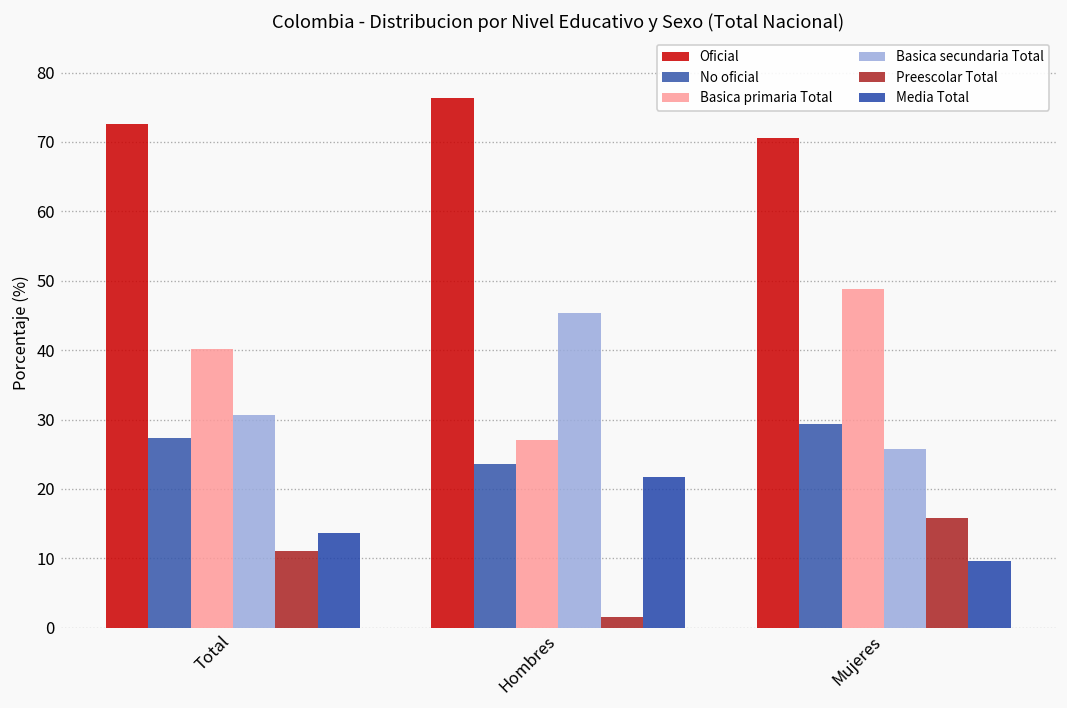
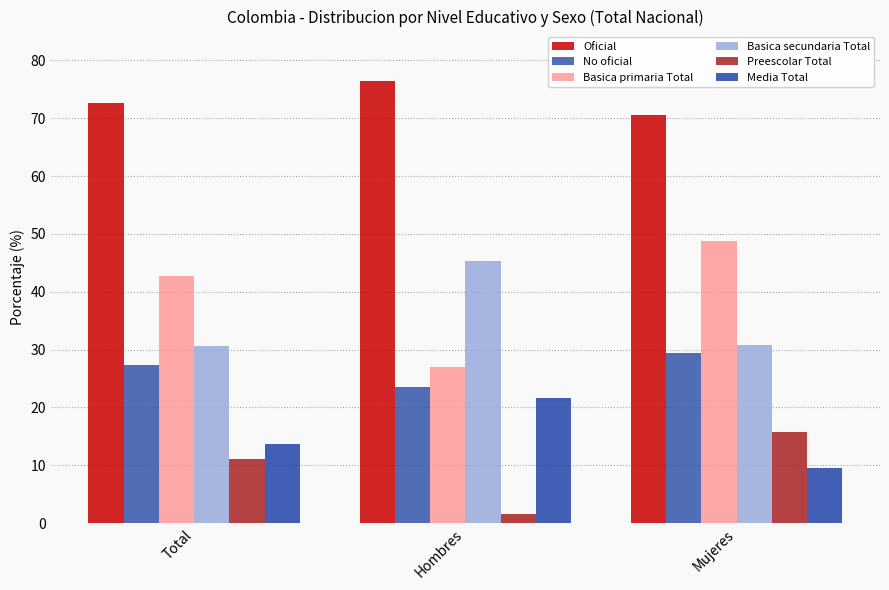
  {
    "Basica primaria Total": {
-     "Total": 40,
+     "Total": 43,
      "Hombres": 27,
      "Mujeres": 49
    },
    "Basica secundaria Total": {
      "Total": 31,
      "Hombres": 45,
-     "Mujeres": 26
+     "Mujeres": 31
    }
  }
